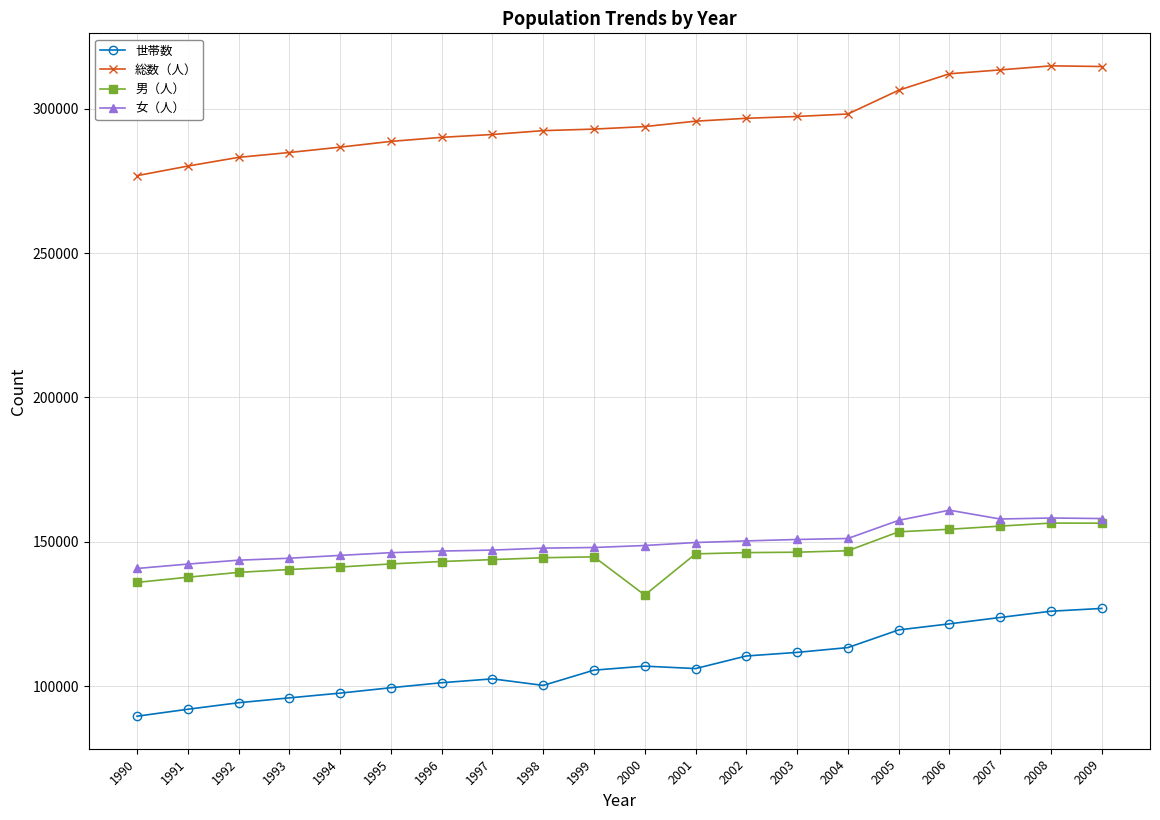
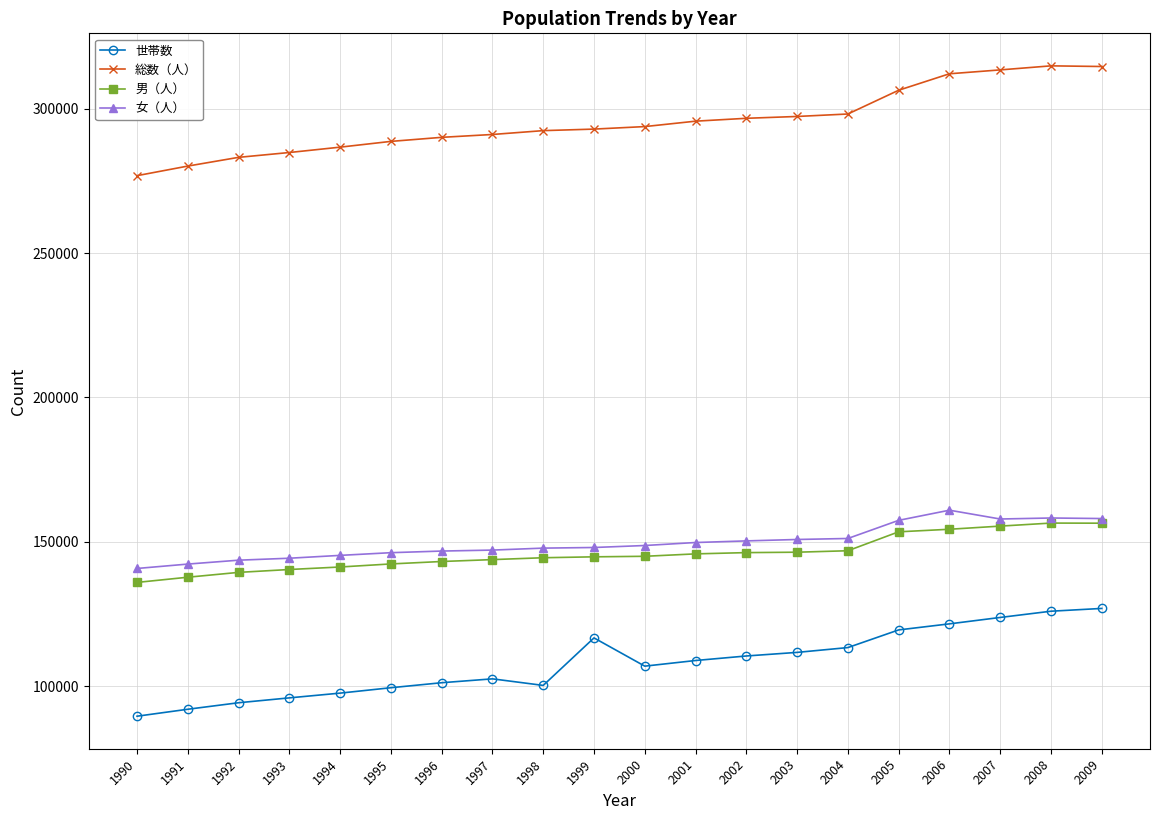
  {
    "世帯数": {
      "1990": 90000,
      "1991": 92000,
      "1992": 94000,
      "1993": 96000,
      "1994": 98000,
      "1995": 100000,
      "1996": 101000,
      "1997": 103000,
      "1998": 100000,
-     "1999": 106000,
+     "1999": 117000,
      "2000": 107000,
-     "2001": 106000,
+     "2001": 109000,
      "2002": 111000,
      "2003": 112000,
      "2004": 113000,
      "2005": 120000,
      "2006": 122000,
      "2007": 124000,
      "2008": 126000,
      "2009": 127000
    },
    "総数（人）": {
      "1990": 277000,
      "1991": 280000,
      "1992": 283000,
      "1993": 285000,
      "1994": 287000,
      "1995": 289000,
      "1996": 290000,
      "1997": 291000,
      "1998": 292000,
      "1999": 293000,
      "2000": 294000,
      "2001": 296000,
      "2002": 297000,
      "2003": 297000,
      "2004": 298000,
      "2005": 306000,
      "2006": 312000,
      "2007": 313000,
      "2008": 315000,
      "2009": 315000
    },
    "男（人）": {
      "1990": 136000,
      "1991": 138000,
      "1992": 139000,
      "1993": 140000,
      "1994": 141000,
      "1995": 142000,
      "1996": 143000,
      "1997": 144000,
      "1998": 145000,
      "1999": 145000,
-     "2000": 132000,
+     "2000": 145000,
      "2001": 146000,
      "2002": 146000,
      "2003": 146000,
      "2004": 147000,
      "2005": 153000,
      "2006": 154000,
      "2007": 155000,
      "2008": 157000,
      "2009": 156000
    },
    "女（人）": {
      "1990": 141000,
      "1991": 142000,
      "1992": 144000,
      "1993": 144000,
      "1994": 145000,
      "1995": 146000,
      "1996": 147000,
      "1997": 147000,
      "1998": 148000,
      "1999": 148000,
      "2000": 149000,
      "2001": 150000,
      "2002": 150000,
      "2003": 151000,
      "2004": 151000,
      "2005": 157000,
      "2006": 161000,
      "2007": 158000,
      "2008": 158000,
      "2009": 158000
    }
  }
